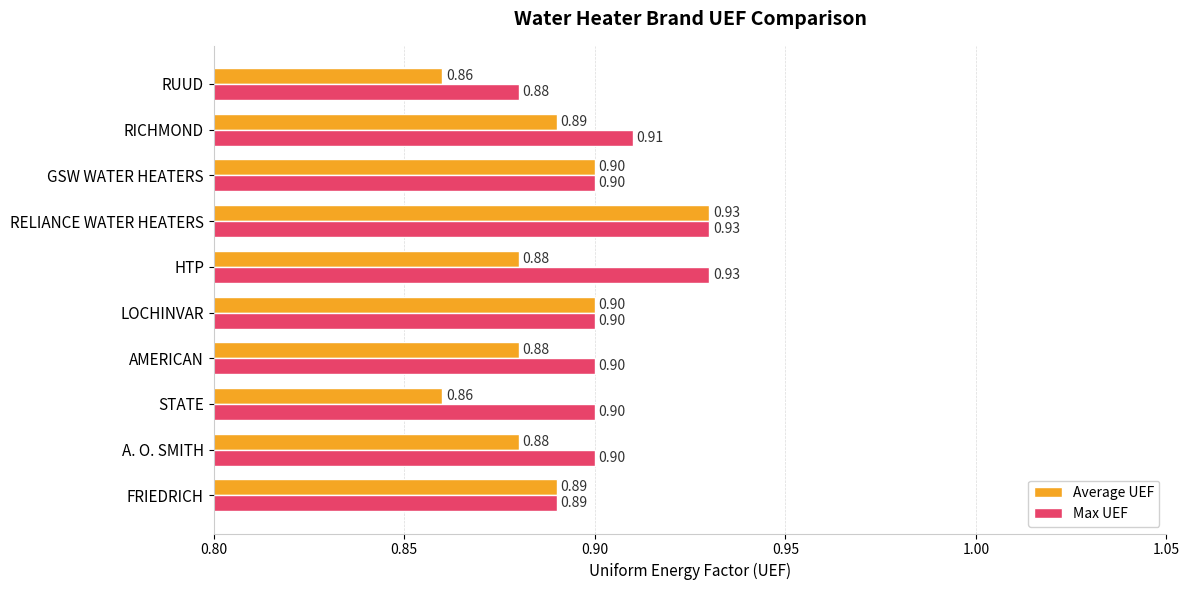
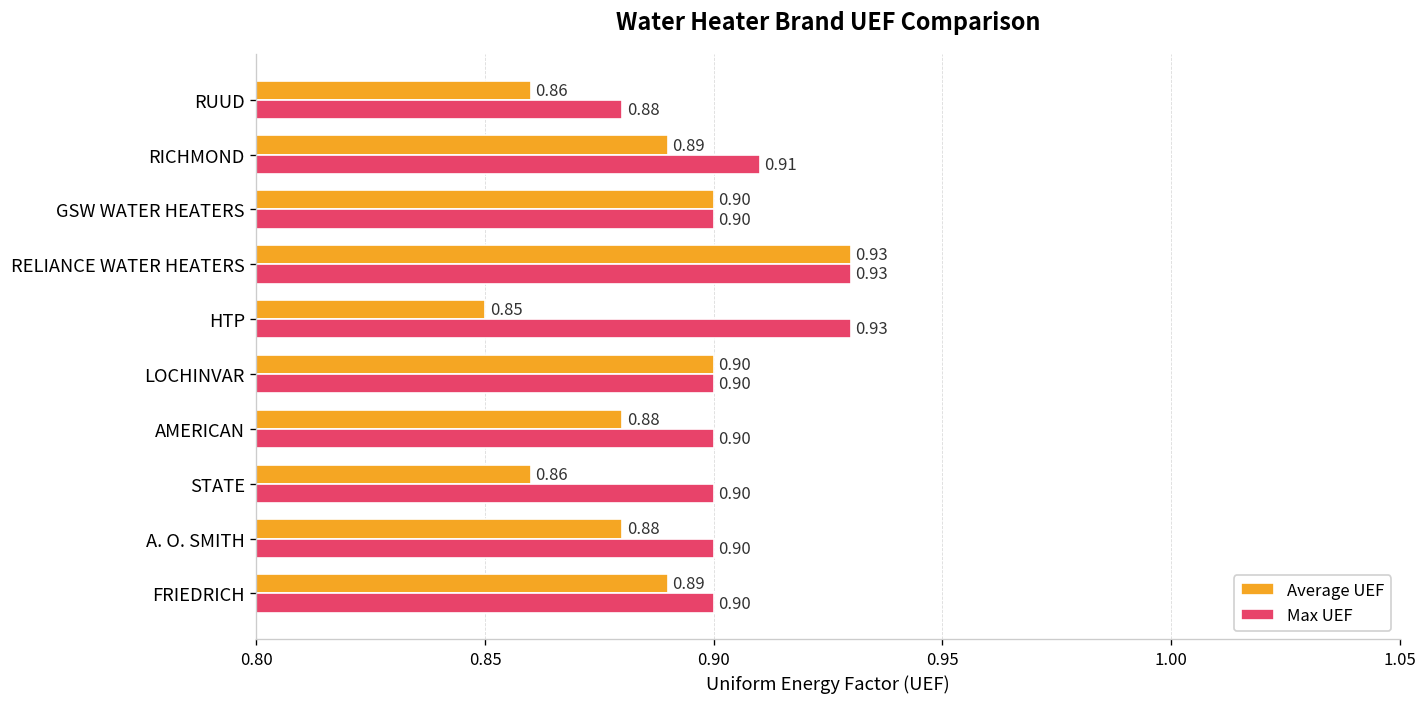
  {
    "Average UEF": {
      "RUUD": 0.86,
      "RICHMOND": 0.89,
      "GSW WATER HEATERS": 0.90,
      "RELIANCE WATER HEATERS": 0.93,
-     "HTP": 0.88,
+     "HTP": 0.85,
      "LOCHINVAR": 0.90,
      "AMERICAN": 0.88,
      "STATE": 0.86,
      "A. O. SMITH": 0.88,
      "FRIEDRICH": 0.89
    },
    "Max UEF": {
      "RUUD": 0.88,
      "RICHMOND": 0.91,
      "GSW WATER HEATERS": 0.90,
      "RELIANCE WATER HEATERS": 0.93,
      "HTP": 0.93,
      "LOCHINVAR": 0.90,
      "AMERICAN": 0.90,
      "STATE": 0.90,
      "A. O. SMITH": 0.90,
-     "FRIEDRICH": 0.89
+     "FRIEDRICH": 0.90
    }
  }
